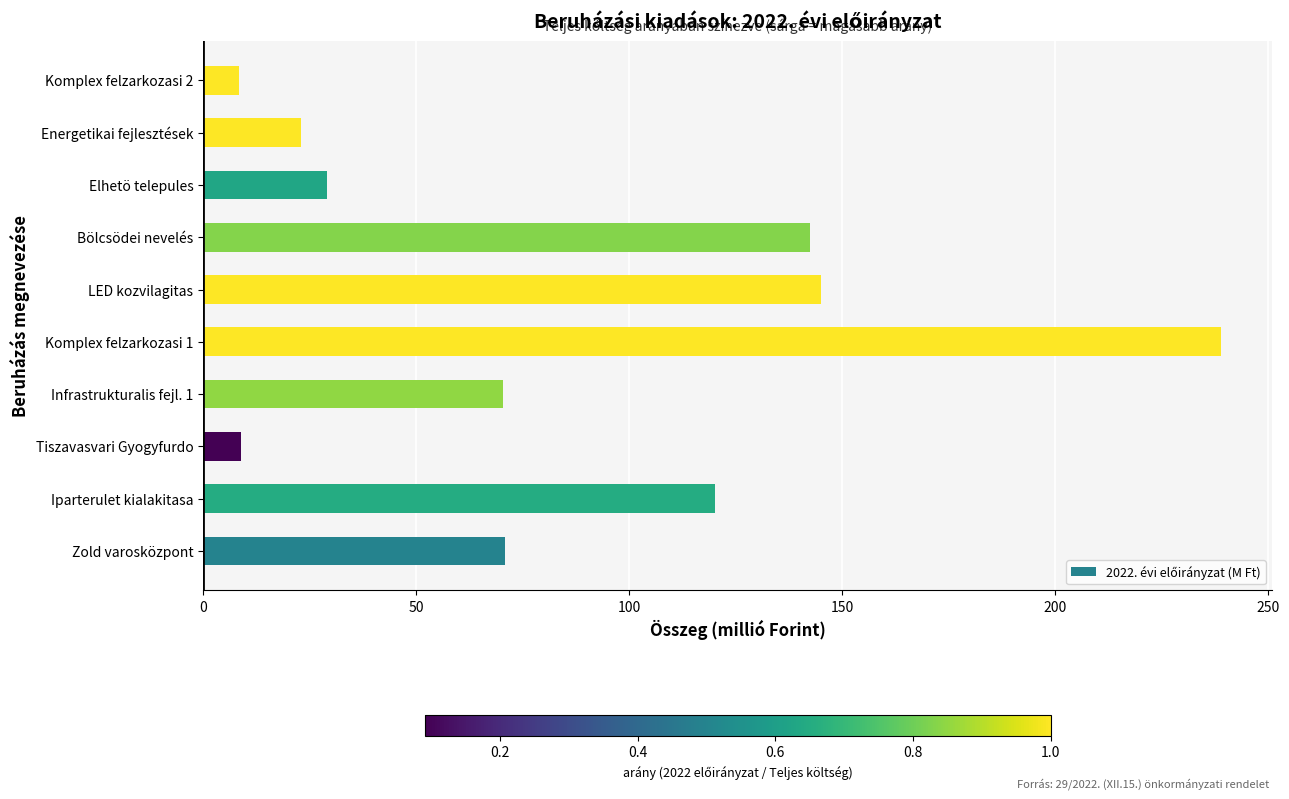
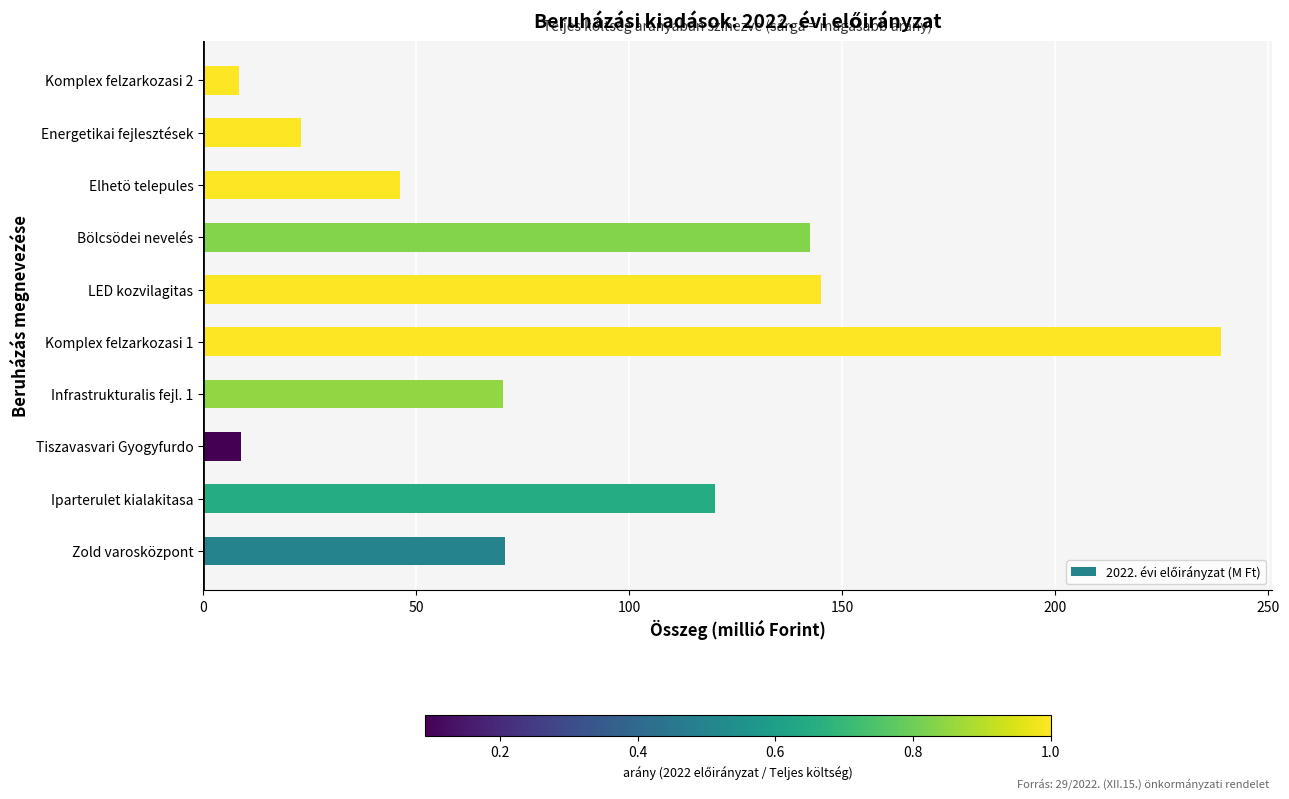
  {
    "Komplex felzarkozasi 2": 8,
    "Energetikai fejlesztések": 23,
-   "Elhetö telepules": 29,
+   "Elhetö telepules": 46,
    "Bölcsödei nevelés": 142,
    "LED kozvilagitas": 145,
    "Komplex felzarkozasi 1": 239,
    "Infrastrukturalis fejl. 1": 70,
    "Tiszavasvari Gyogyfurdo": 9,
    "Iparterulet kialakitasa": 120,
    "Zold varosközpont": 71
  }
